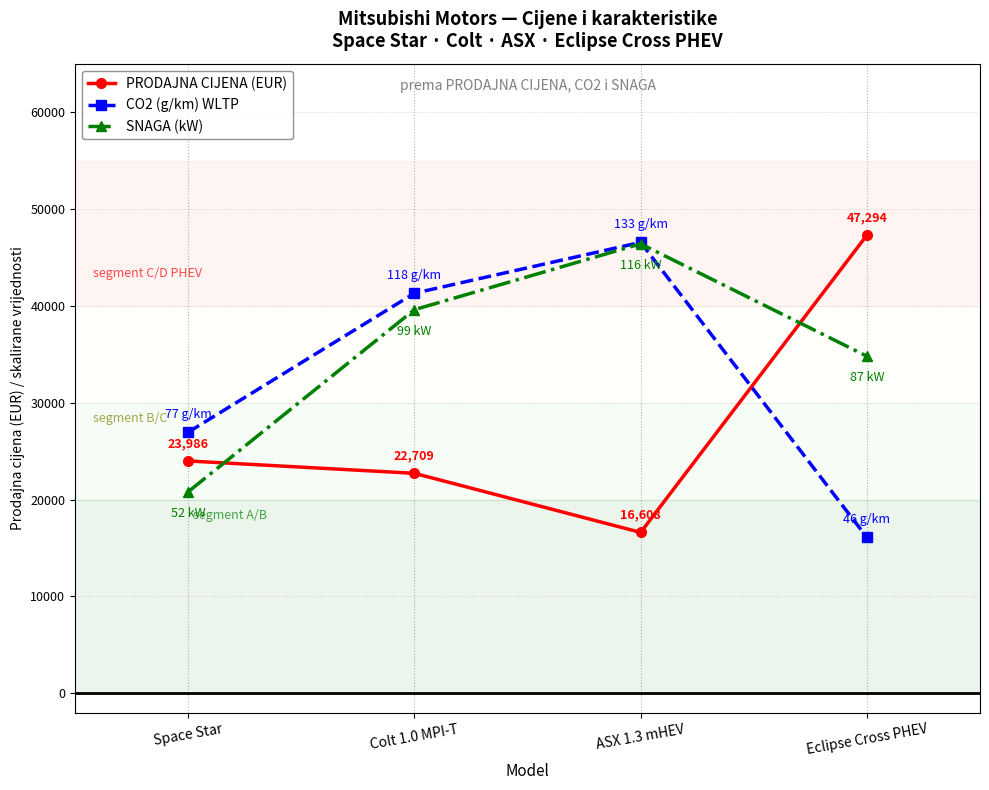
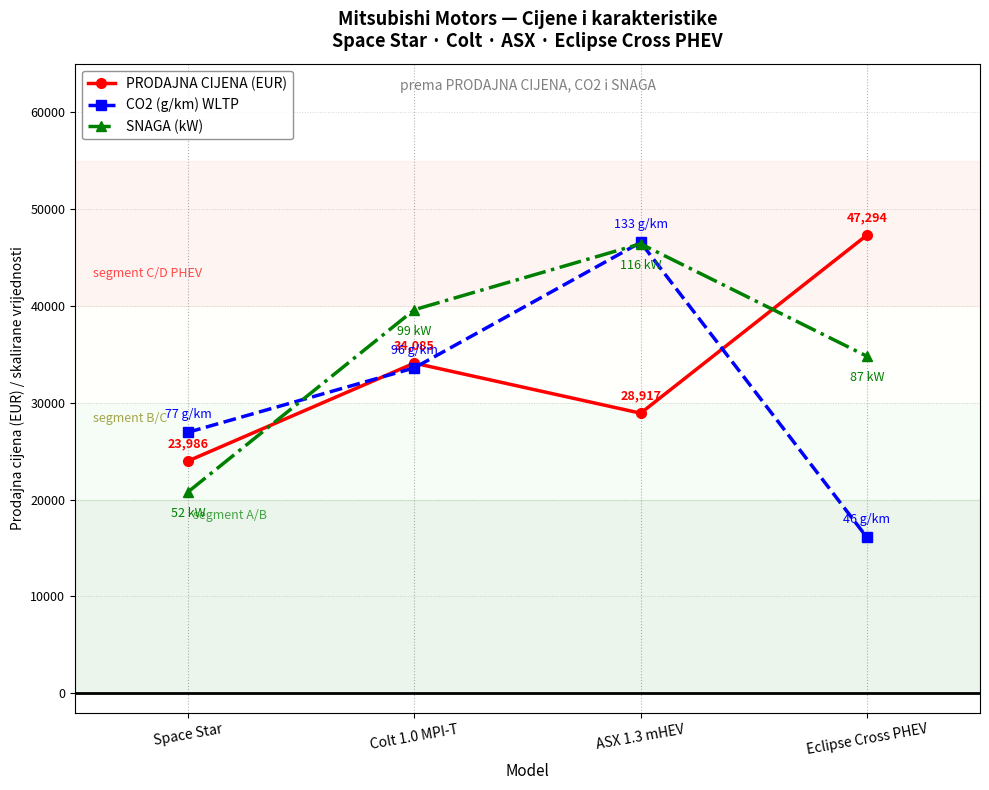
  {
    "PRODAJNA CIJENA (EUR)": {
      "Space Star": "23,986",
-     "Colt 1.0 MPI-T": "22,709",
-     "ASX 1.3 mHEV": "16,608",
+     "Colt 1.0 MPI-T": "34,085",
+     "ASX 1.3 mHEV": "28,917",
      "Eclipse Cross PHEV": "47,294"
    },
    "CO2 (g/km) WLTP": {
-     "Colt 1.0 MPI-T": "118"
+     "Colt 1.0 MPI-T": "96"
    }
  }
